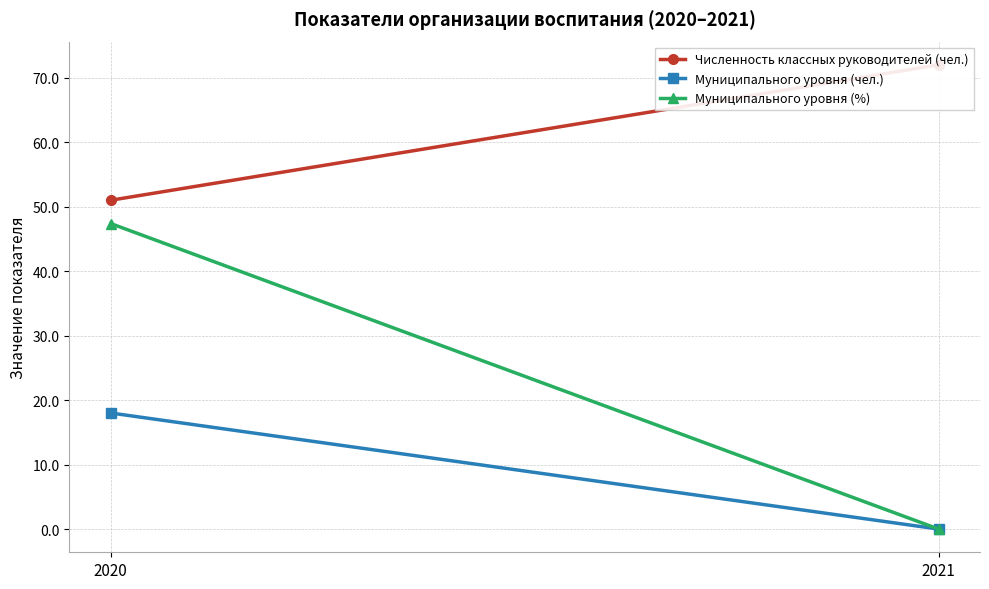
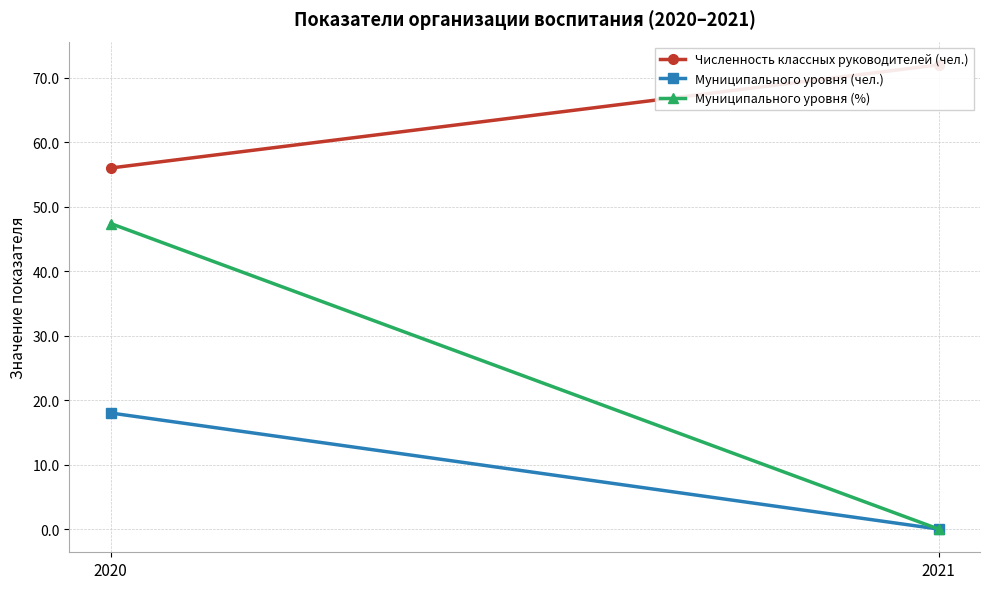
  {
    "Численность классных руководителей (чел.)": {
-     "2020": 51
+     "2020": 56
    },
    "Муниципального уровня (чел.)": {
      "2020": 18
    },
    "Муниципального уровня (%)": {
      "2020": 47
    }
  }
